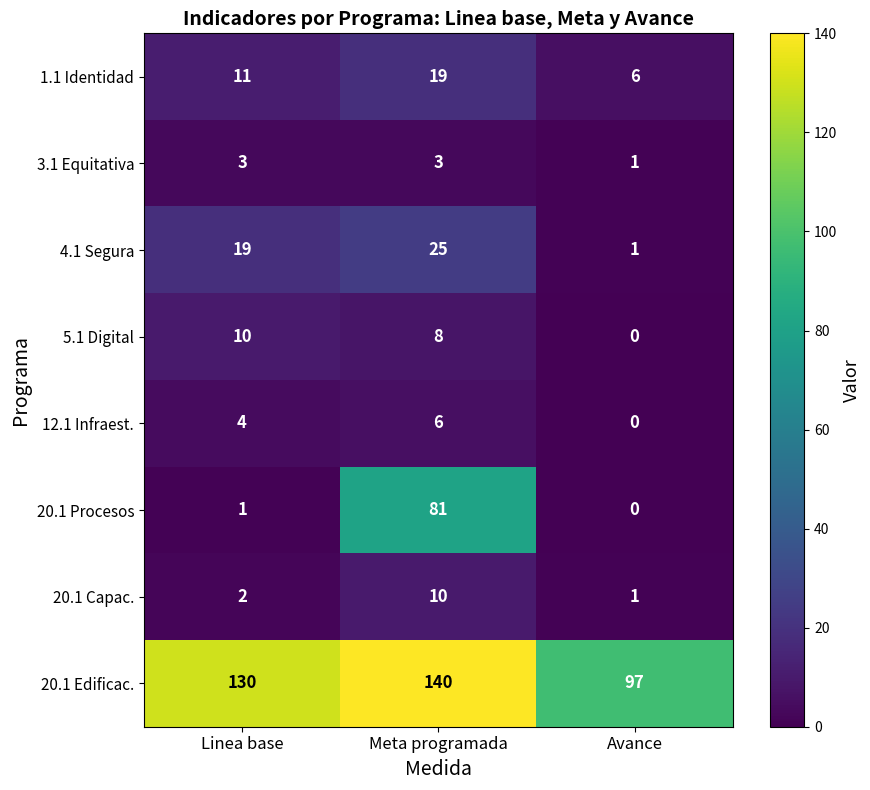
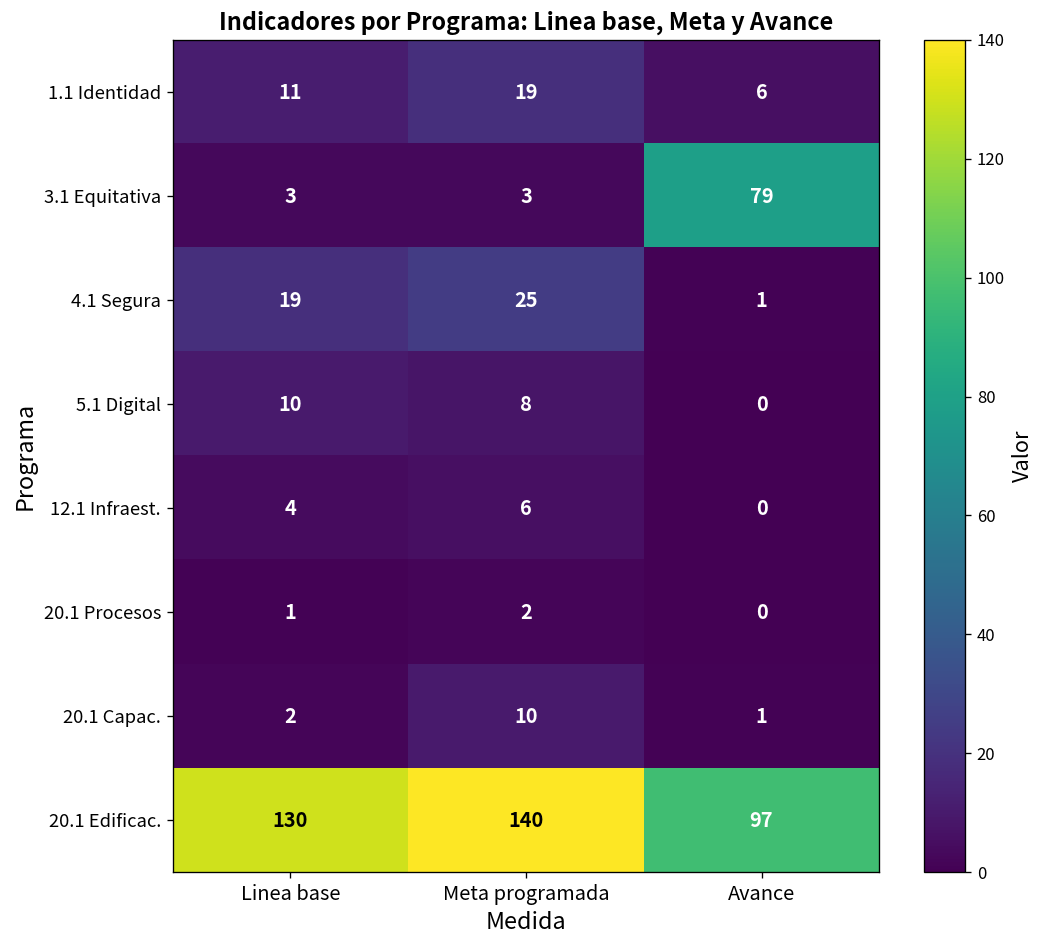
  {
    "1.1 Identidad": {
      "Linea base": 11,
      "Meta programada": 19,
      "Avance": 6
    },
    "3.1 Equitativa": {
      "Linea base": 3,
      "Meta programada": 3,
-     "Avance": 1
+     "Avance": 79
    },
    "4.1 Segura": {
      "Linea base": 19,
      "Meta programada": 25,
      "Avance": 1
    },
    "5.1 Digital": {
      "Linea base": 10,
      "Meta programada": 8,
      "Avance": 0
    },
    "12.1 Infraest.": {
      "Linea base": 4,
      "Meta programada": 6,
      "Avance": 0
    },
    "20.1 Procesos": {
      "Linea base": 1,
-     "Meta programada": 81,
+     "Meta programada": 2,
      "Avance": 0
    },
    "20.1 Capac.": {
      "Linea base": 2,
      "Meta programada": 10,
      "Avance": 1
    },
    "20.1 Edificac.": {
      "Linea base": 130,
      "Meta programada": 140,
      "Avance": 97
    }
  }
